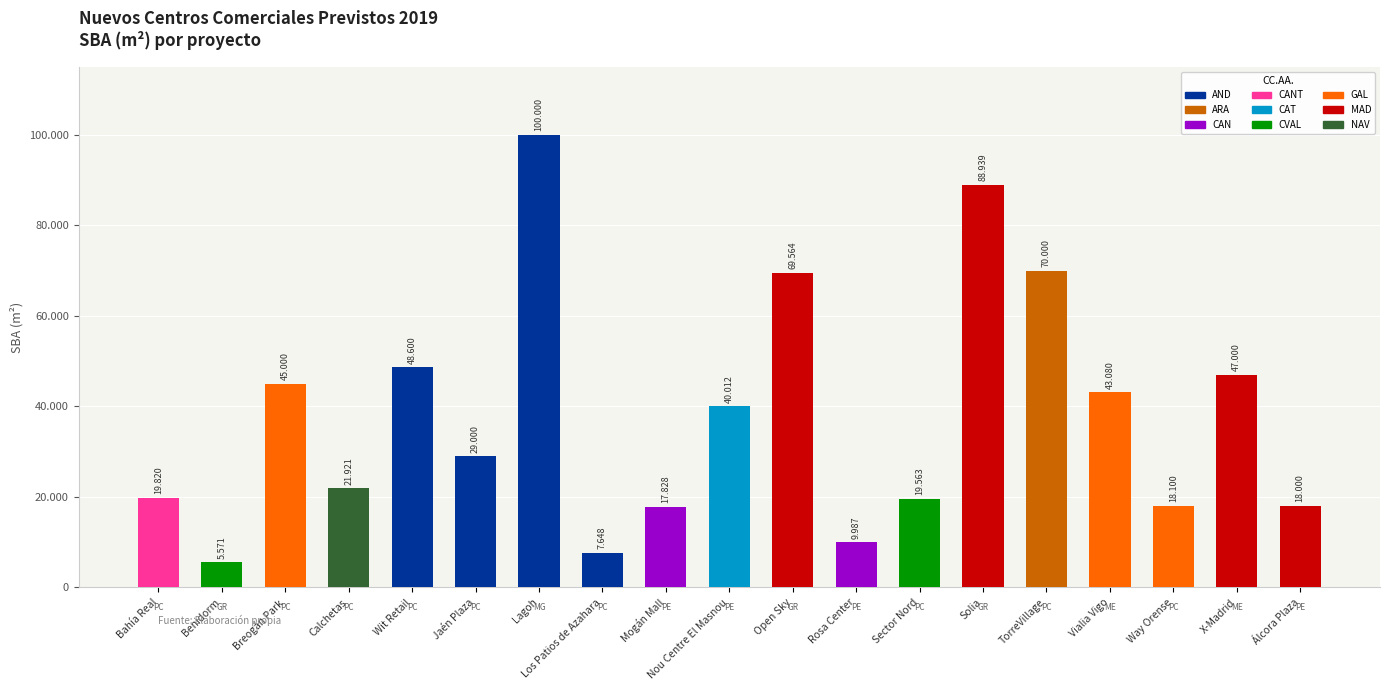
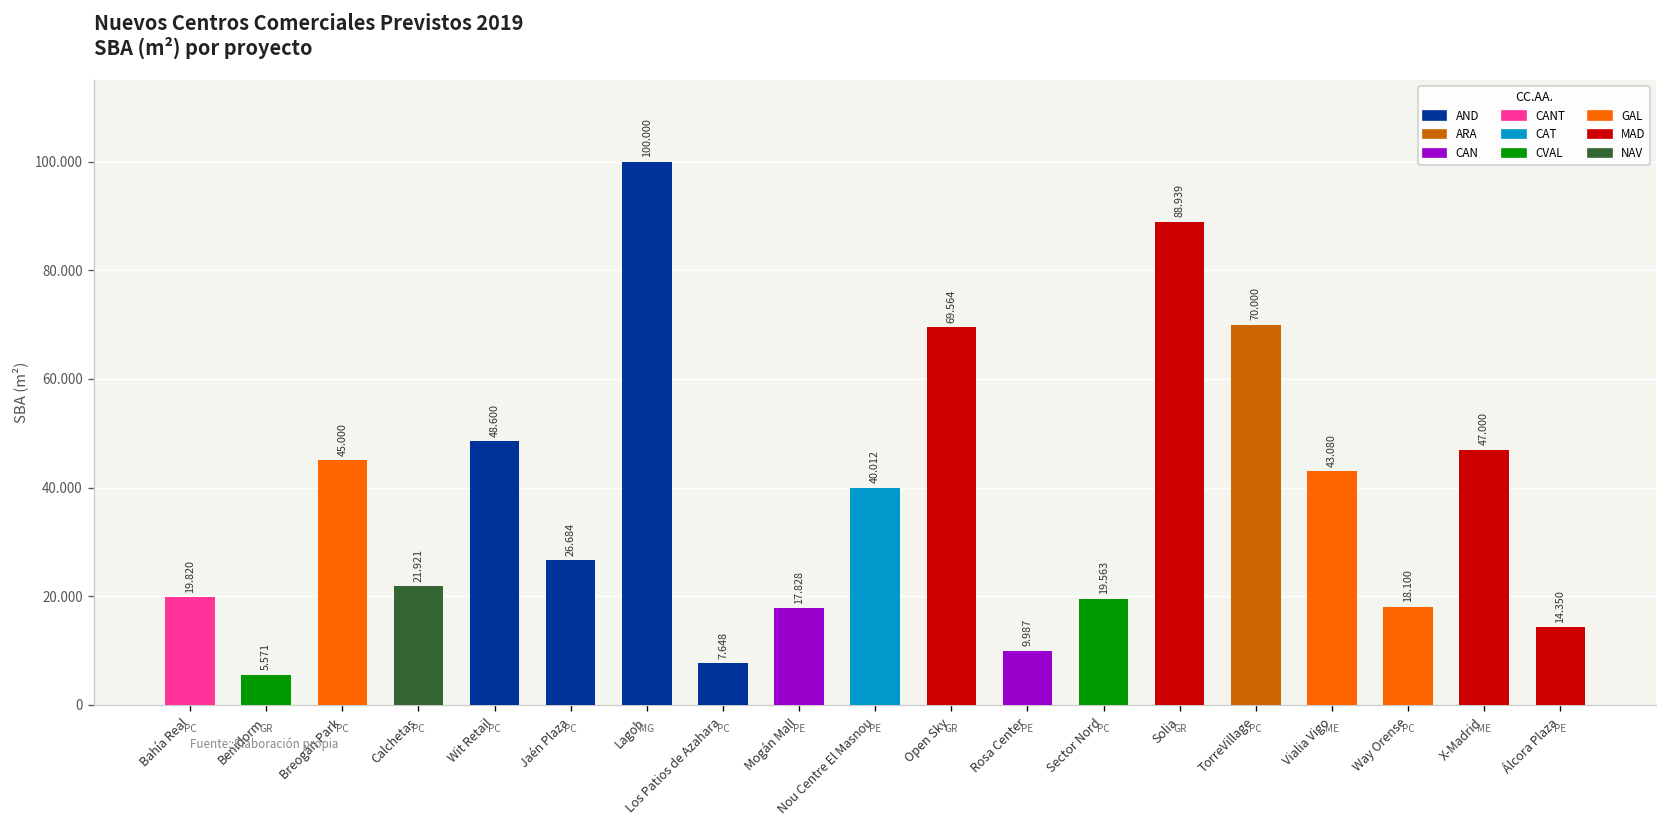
  {
-   "Jaén Plaza": 29.000,
-   "Álcora Plaza": 18.000
+   "Jaén Plaza": 26.684,
+   "Álcora Plaza": 14.350
  }
